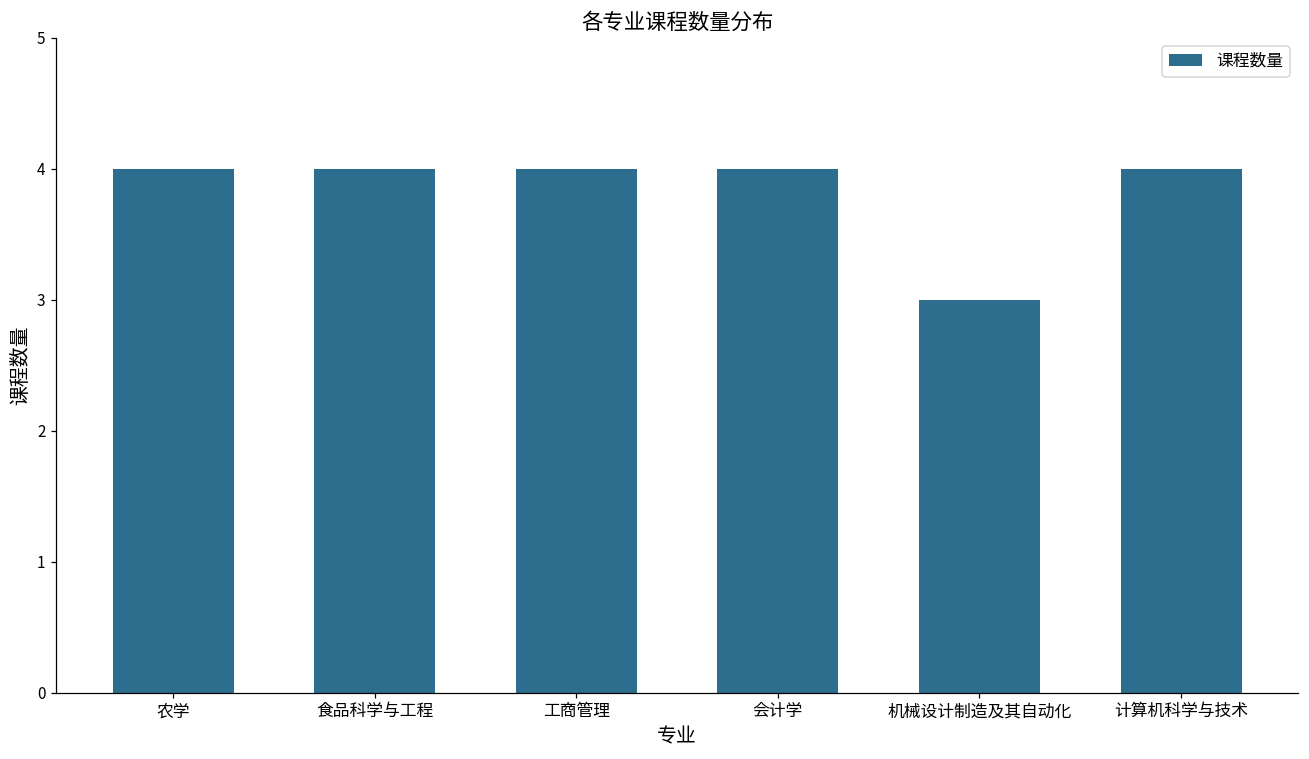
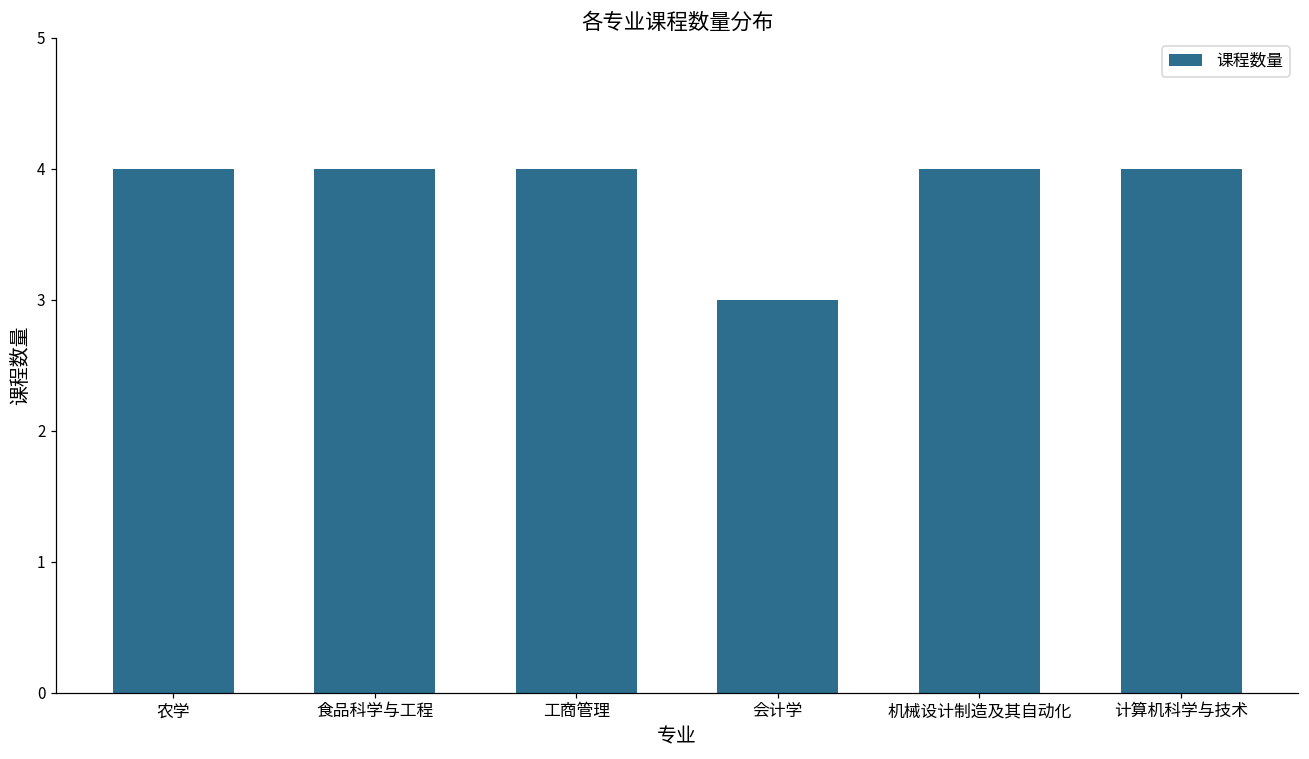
  {
    "农学": 4,
    "食品科学与工程": 4,
    "工商管理": 4,
-   "会计学": 4,
-   "机械设计制造及其自动化": 3,
+   "会计学": 3,
+   "机械设计制造及其自动化": 4,
    "计算机科学与技术": 4
  }
